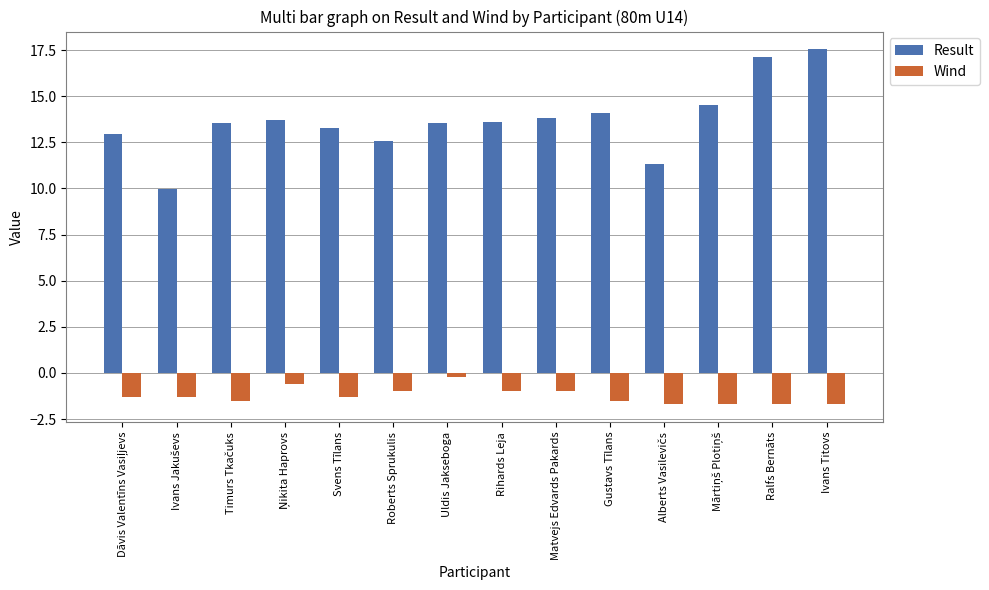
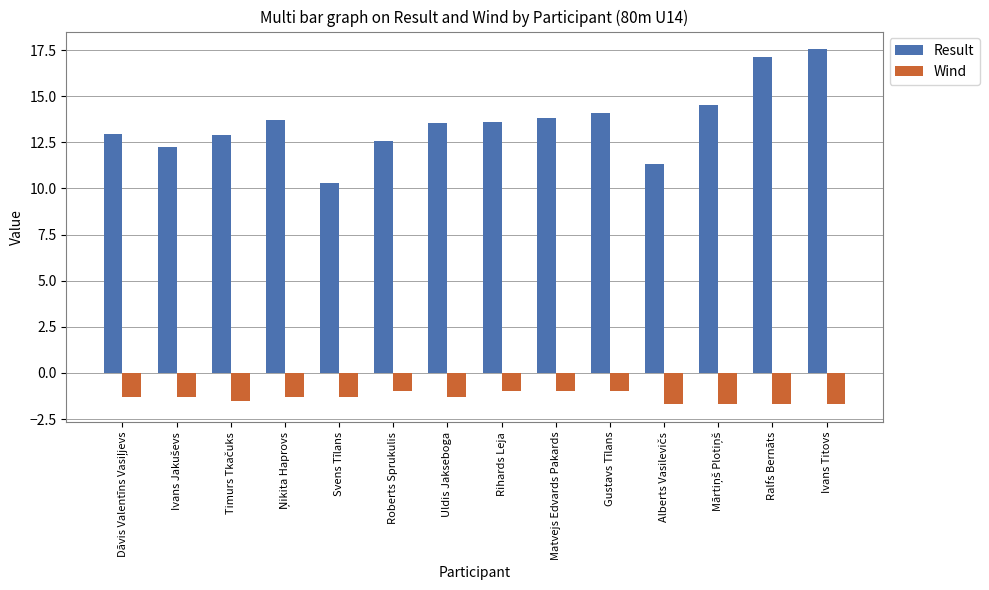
  {
    "Result": {
      "Dāvis Valentīns Vasiļjevs": 13.0,
-     "Ivans Jakuševs": 10.0,
-     "Timurs Tkačuks": 13.5,
+     "Ivans Jakuševs": 12.3,
+     "Timurs Tkačuks": 12.9,
      "Ņikita Haprovs": 13.7,
-     "Svens Tīlans": 13.3,
+     "Svens Tīlans": 10.3,
      "Roberts Sprukulis": 12.6,
      "Uldis Jakseboga": 13.5,
      "Rihards Leja": 13.6,
      "Matvejs Edvards Pakards": 13.8,
      "Gustavs Tīlans": 14.1,
      "Alberts Vasilevičs": 11.3,
      "Mārtiņš Plotiņš": 14.5,
      "Ralfs Bernāts": 17.1,
      "Ivans Titovs": 17.5
    },
    "Wind": {
      "Dāvis Valentīns Vasiļjevs": -1.3,
      "Ivans Jakuševs": -1.3,
      "Timurs Tkačuks": -1.5,
-     "Ņikita Haprovs": -0.6,
+     "Ņikita Haprovs": -1.3,
      "Svens Tīlans": -1.3,
      "Roberts Sprukulis": -1.0,
-     "Uldis Jakseboga": -0.2,
+     "Uldis Jakseboga": -1.3,
      "Rihards Leja": -1.0,
      "Matvejs Edvards Pakards": -1.0,
-     "Gustavs Tīlans": -1.5,
+     "Gustavs Tīlans": -1.0,
      "Alberts Vasilevičs": -1.7,
      "Mārtiņš Plotiņš": -1.7,
      "Ralfs Bernāts": -1.7,
      "Ivans Titovs": -1.7
    }
  }
